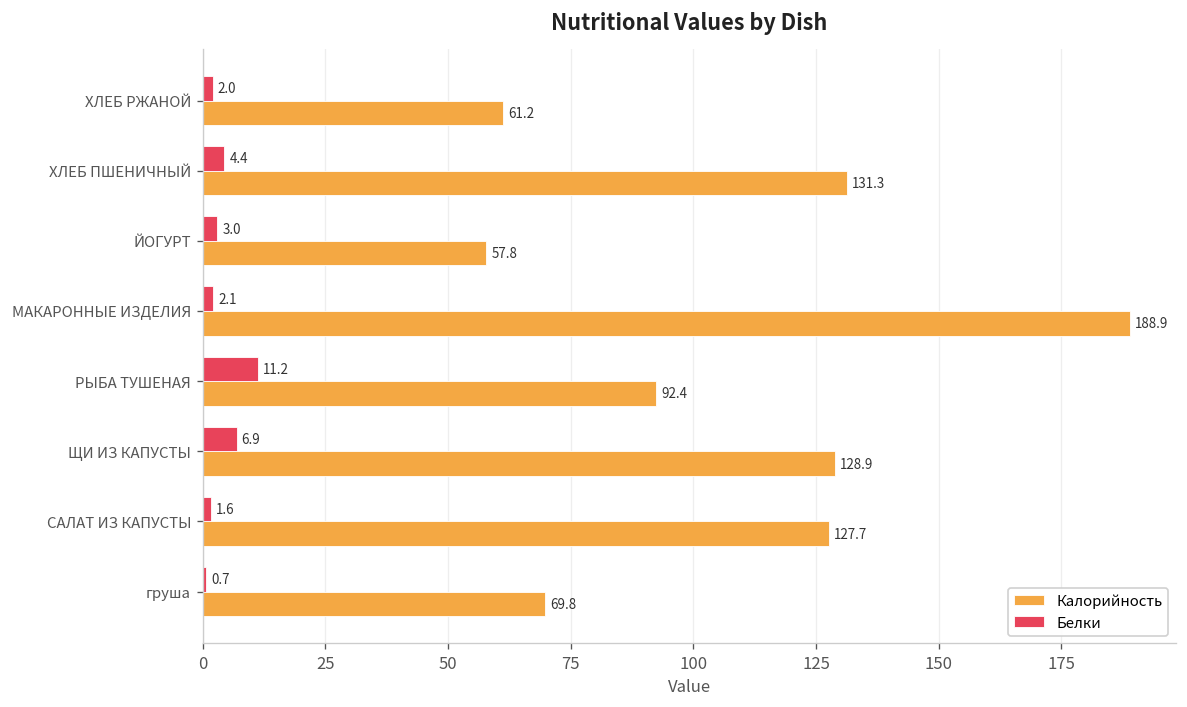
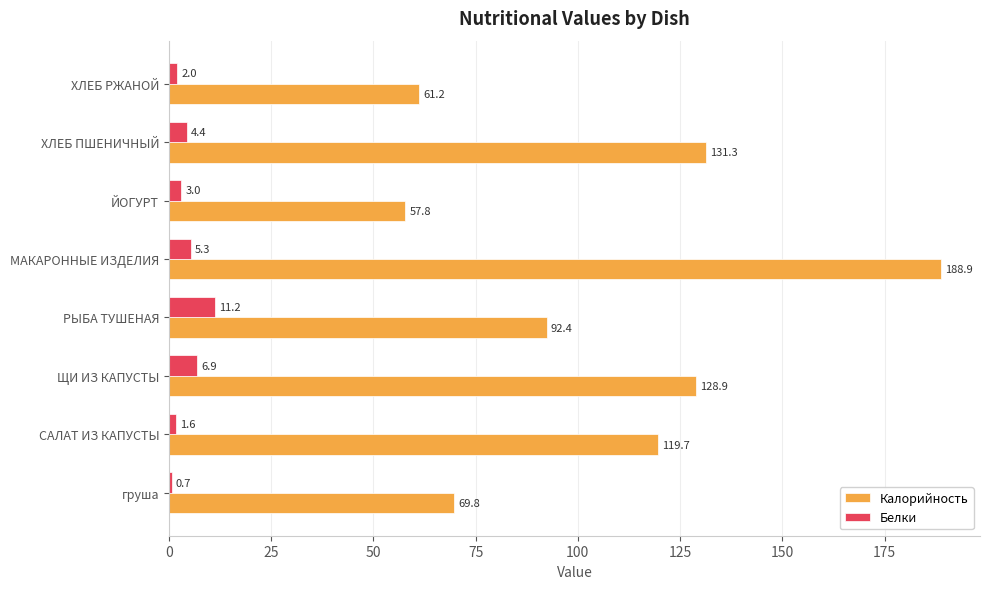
  {
    "Калорийность": {
      "ХЛЕБ РЖАНОЙ": 61.2,
      "ХЛЕБ ПШЕНИЧНЫЙ": 131.3,
      "ЙОГУРТ": 57.8,
      "МАКАРОННЫЕ ИЗДЕЛИЯ": 188.9,
      "РЫБА ТУШЕНАЯ": 92.4,
      "ЩИ ИЗ КАПУСТЫ": 128.9,
-     "САЛАТ ИЗ КАПУСТЫ": 127.7,
+     "САЛАТ ИЗ КАПУСТЫ": 119.7,
      "груша": 69.8
    },
    "Белки": {
      "ХЛЕБ РЖАНОЙ": 2.0,
      "ХЛЕБ ПШЕНИЧНЫЙ": 4.4,
      "ЙОГУРТ": 3.0,
-     "МАКАРОННЫЕ ИЗДЕЛИЯ": 2.1,
+     "МАКАРОННЫЕ ИЗДЕЛИЯ": 5.3,
      "РЫБА ТУШЕНАЯ": 11.2,
      "ЩИ ИЗ КАПУСТЫ": 6.9,
      "САЛАТ ИЗ КАПУСТЫ": 1.6,
      "груша": 0.7
    }
  }
